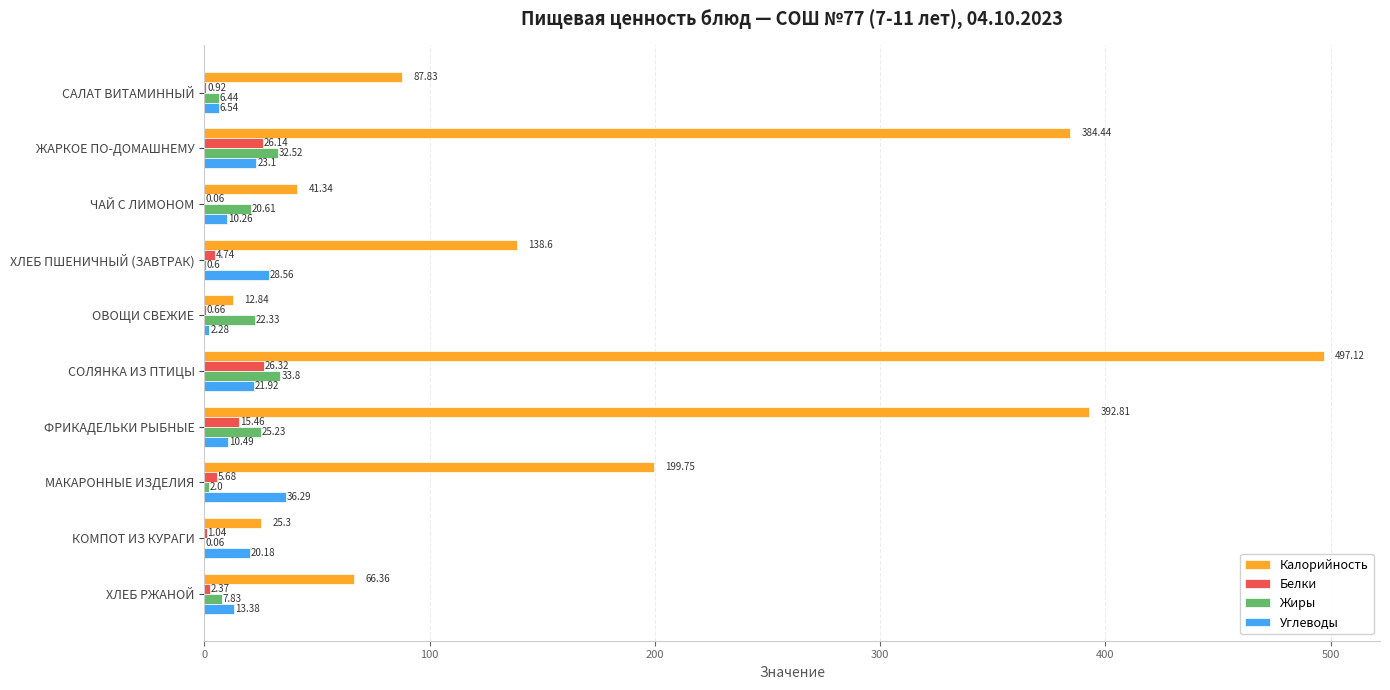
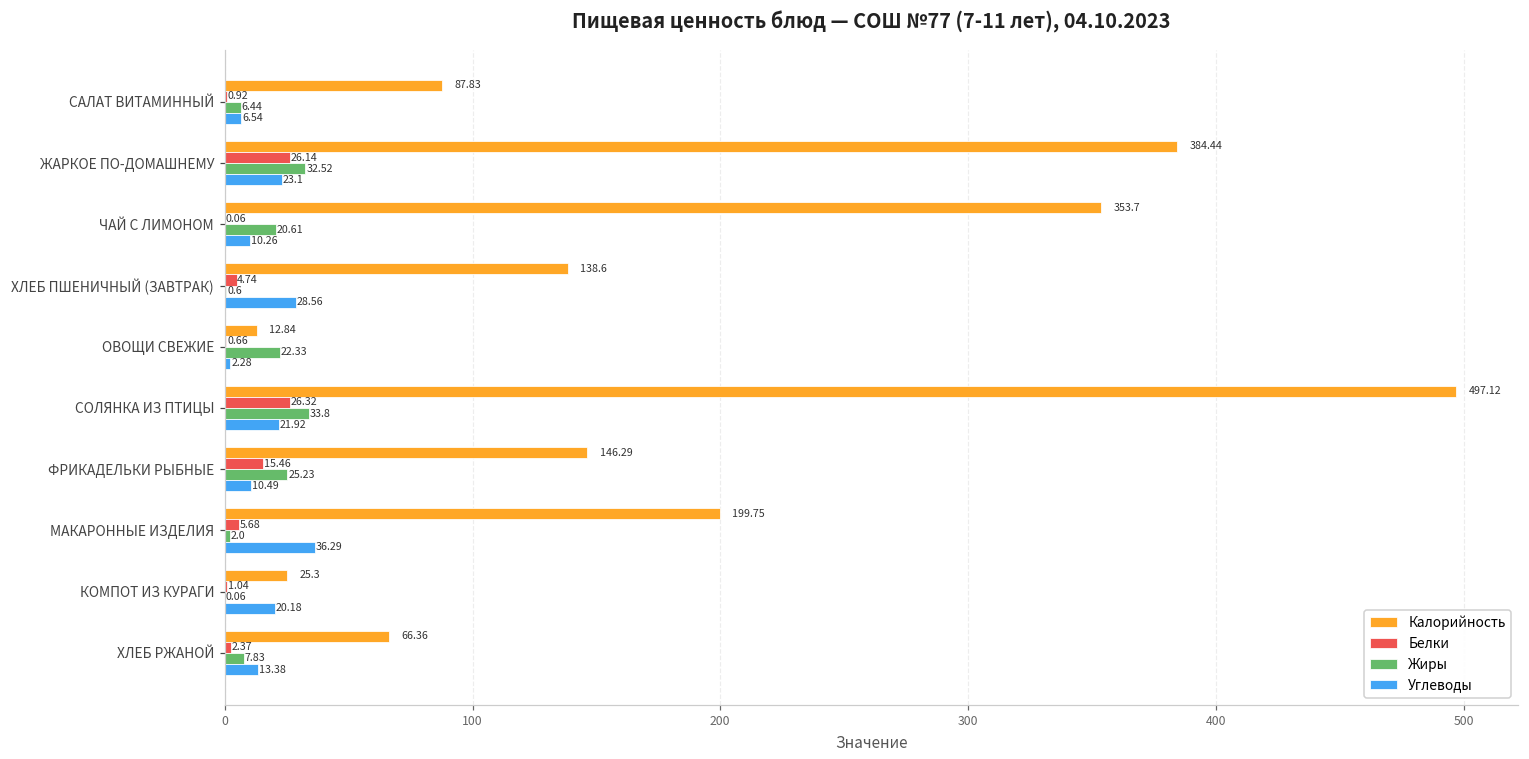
  {
    "Калорийность": {
      "САЛАТ ВИТАМИННЫЙ": 87.83,
      "ЖАРКОЕ ПО-ДОМАШНЕМУ": 384.44,
-     "ЧАЙ С ЛИМОНОМ": 41.34,
+     "ЧАЙ С ЛИМОНОМ": 353.7,
      "ХЛЕБ ПШЕНИЧНЫЙ (ЗАВТРАК)": 138.6,
      "ОВОЩИ СВЕЖИЕ": 12.84,
      "СОЛЯНКА ИЗ ПТИЦЫ": 497.12,
-     "ФРИКАДЕЛЬКИ РЫБНЫЕ": 392.81,
+     "ФРИКАДЕЛЬКИ РЫБНЫЕ": 146.29,
      "МАКАРОННЫЕ ИЗДЕЛИЯ": 199.75,
      "КОМПОТ ИЗ КУРАГИ": 25.3,
      "ХЛЕБ РЖАНОЙ": 66.36
    },
    "Белки": {
      "САЛАТ ВИТАМИННЫЙ": 0.92,
      "ЖАРКОЕ ПО-ДОМАШНЕМУ": 26.14,
      "ЧАЙ С ЛИМОНОМ": 0.06,
      "ХЛЕБ ПШЕНИЧНЫЙ (ЗАВТРАК)": 4.74,
      "ОВОЩИ СВЕЖИЕ": 0.66,
      "СОЛЯНКА ИЗ ПТИЦЫ": 26.32,
      "ФРИКАДЕЛЬКИ РЫБНЫЕ": 15.46,
      "МАКАРОННЫЕ ИЗДЕЛИЯ": 5.68,
      "КОМПОТ ИЗ КУРАГИ": 1.04,
      "ХЛЕБ РЖАНОЙ": 2.37
    },
    "Жиры": {
      "САЛАТ ВИТАМИННЫЙ": 6.44,
      "ЖАРКОЕ ПО-ДОМАШНЕМУ": 32.52,
      "ЧАЙ С ЛИМОНОМ": 20.61,
      "ХЛЕБ ПШЕНИЧНЫЙ (ЗАВТРАК)": 0.6,
      "ОВОЩИ СВЕЖИЕ": 22.33,
      "СОЛЯНКА ИЗ ПТИЦЫ": 33.8,
      "ФРИКАДЕЛЬКИ РЫБНЫЕ": 25.23,
      "МАКАРОННЫЕ ИЗДЕЛИЯ": 2.0,
      "КОМПОТ ИЗ КУРАГИ": 0.06,
      "ХЛЕБ РЖАНОЙ": 7.83
    },
    "Углеводы": {
      "САЛАТ ВИТАМИННЫЙ": 6.54,
      "ЖАРКОЕ ПО-ДОМАШНЕМУ": 23.1,
      "ЧАЙ С ЛИМОНОМ": 10.26,
      "ХЛЕБ ПШЕНИЧНЫЙ (ЗАВТРАК)": 28.56,
      "ОВОЩИ СВЕЖИЕ": 2.28,
      "СОЛЯНКА ИЗ ПТИЦЫ": 21.92,
      "ФРИКАДЕЛЬКИ РЫБНЫЕ": 10.49,
      "МАКАРОННЫЕ ИЗДЕЛИЯ": 36.29,
      "КОМПОТ ИЗ КУРАГИ": 20.18,
      "ХЛЕБ РЖАНОЙ": 13.38
    }
  }
